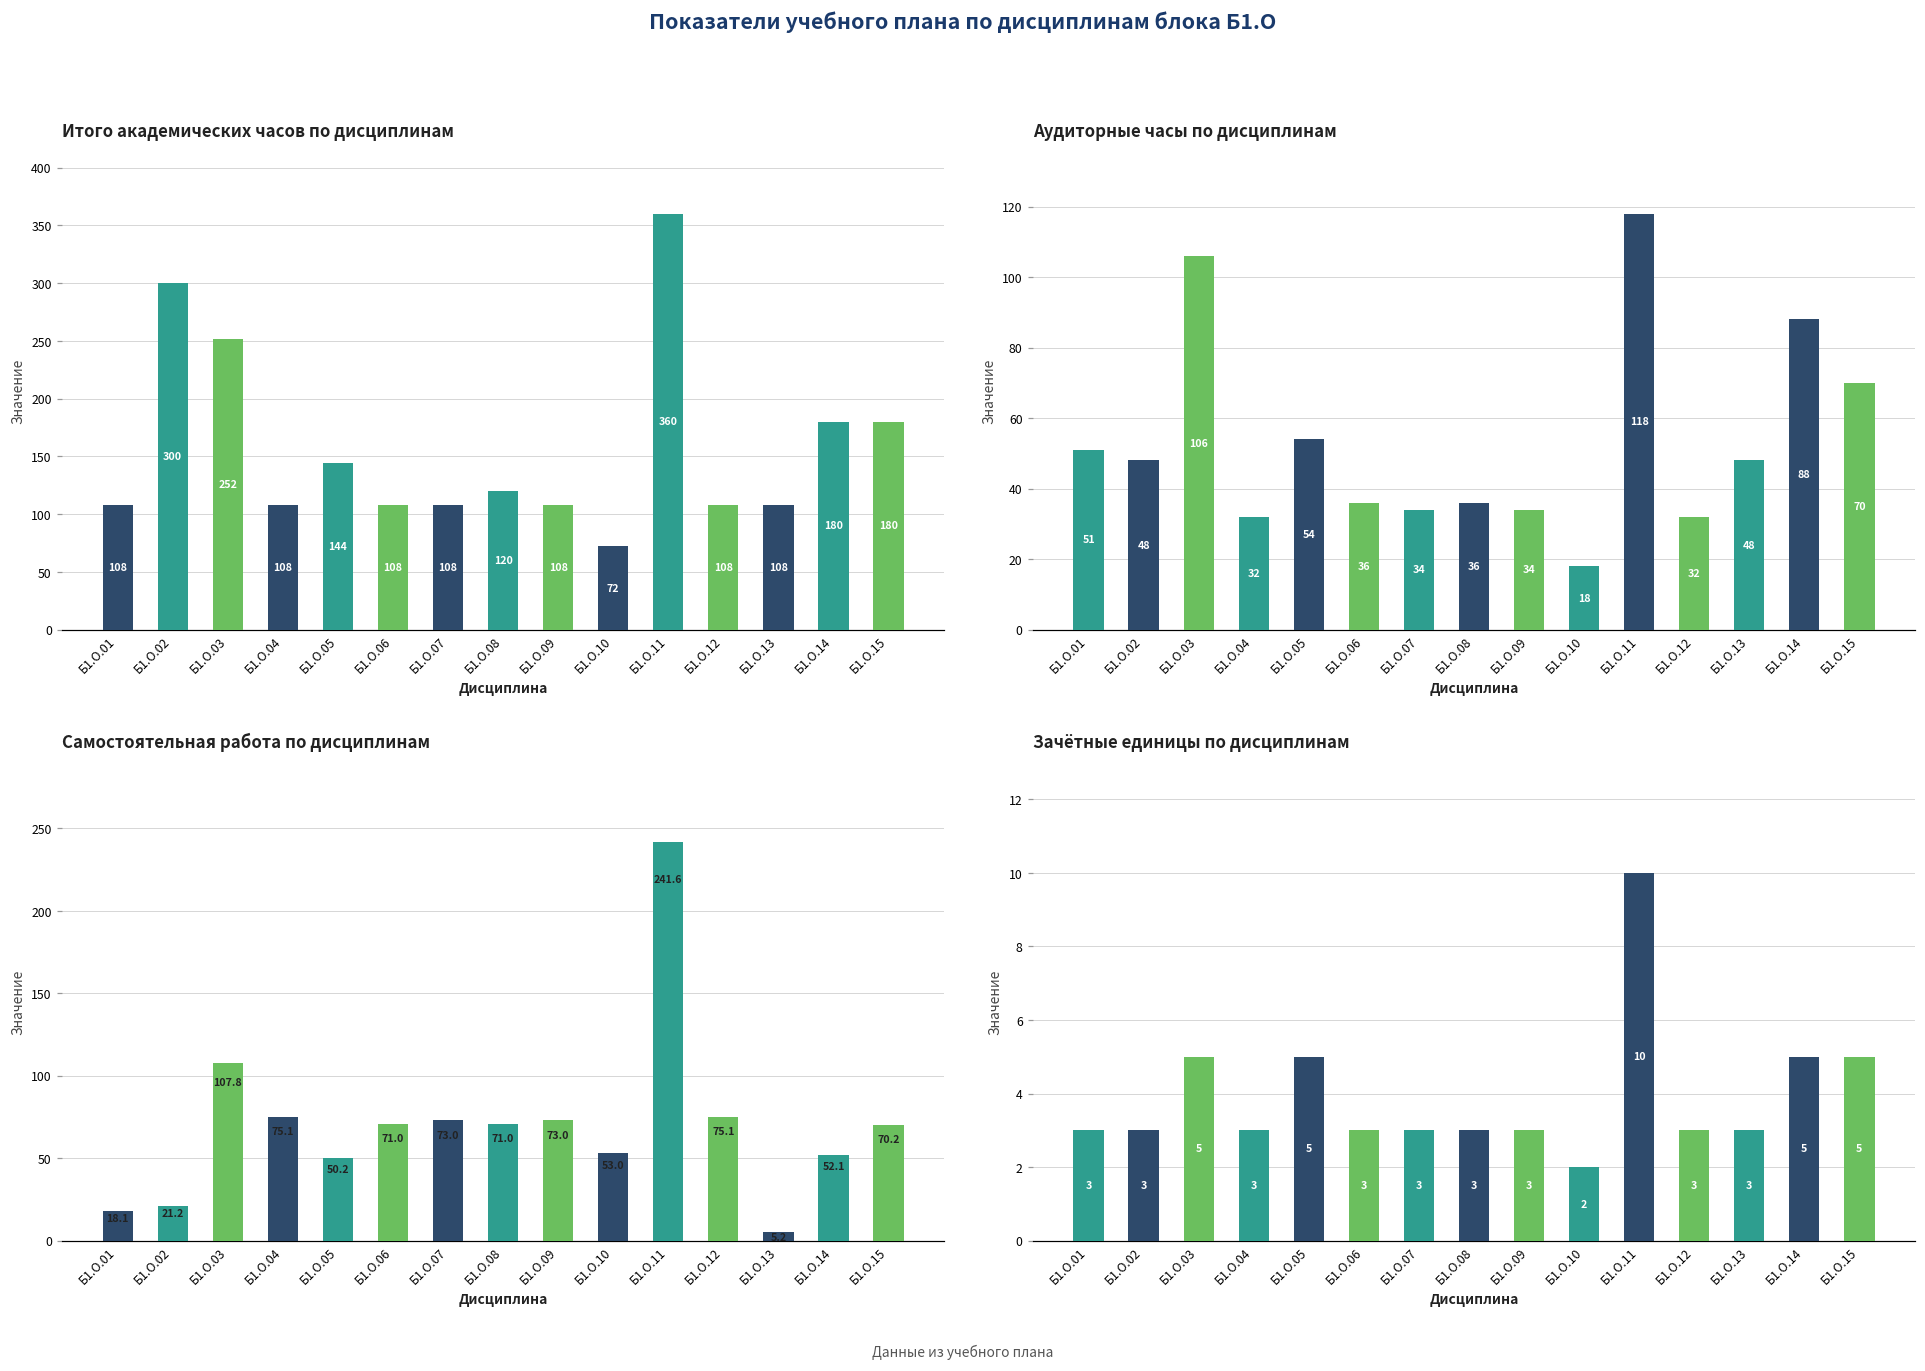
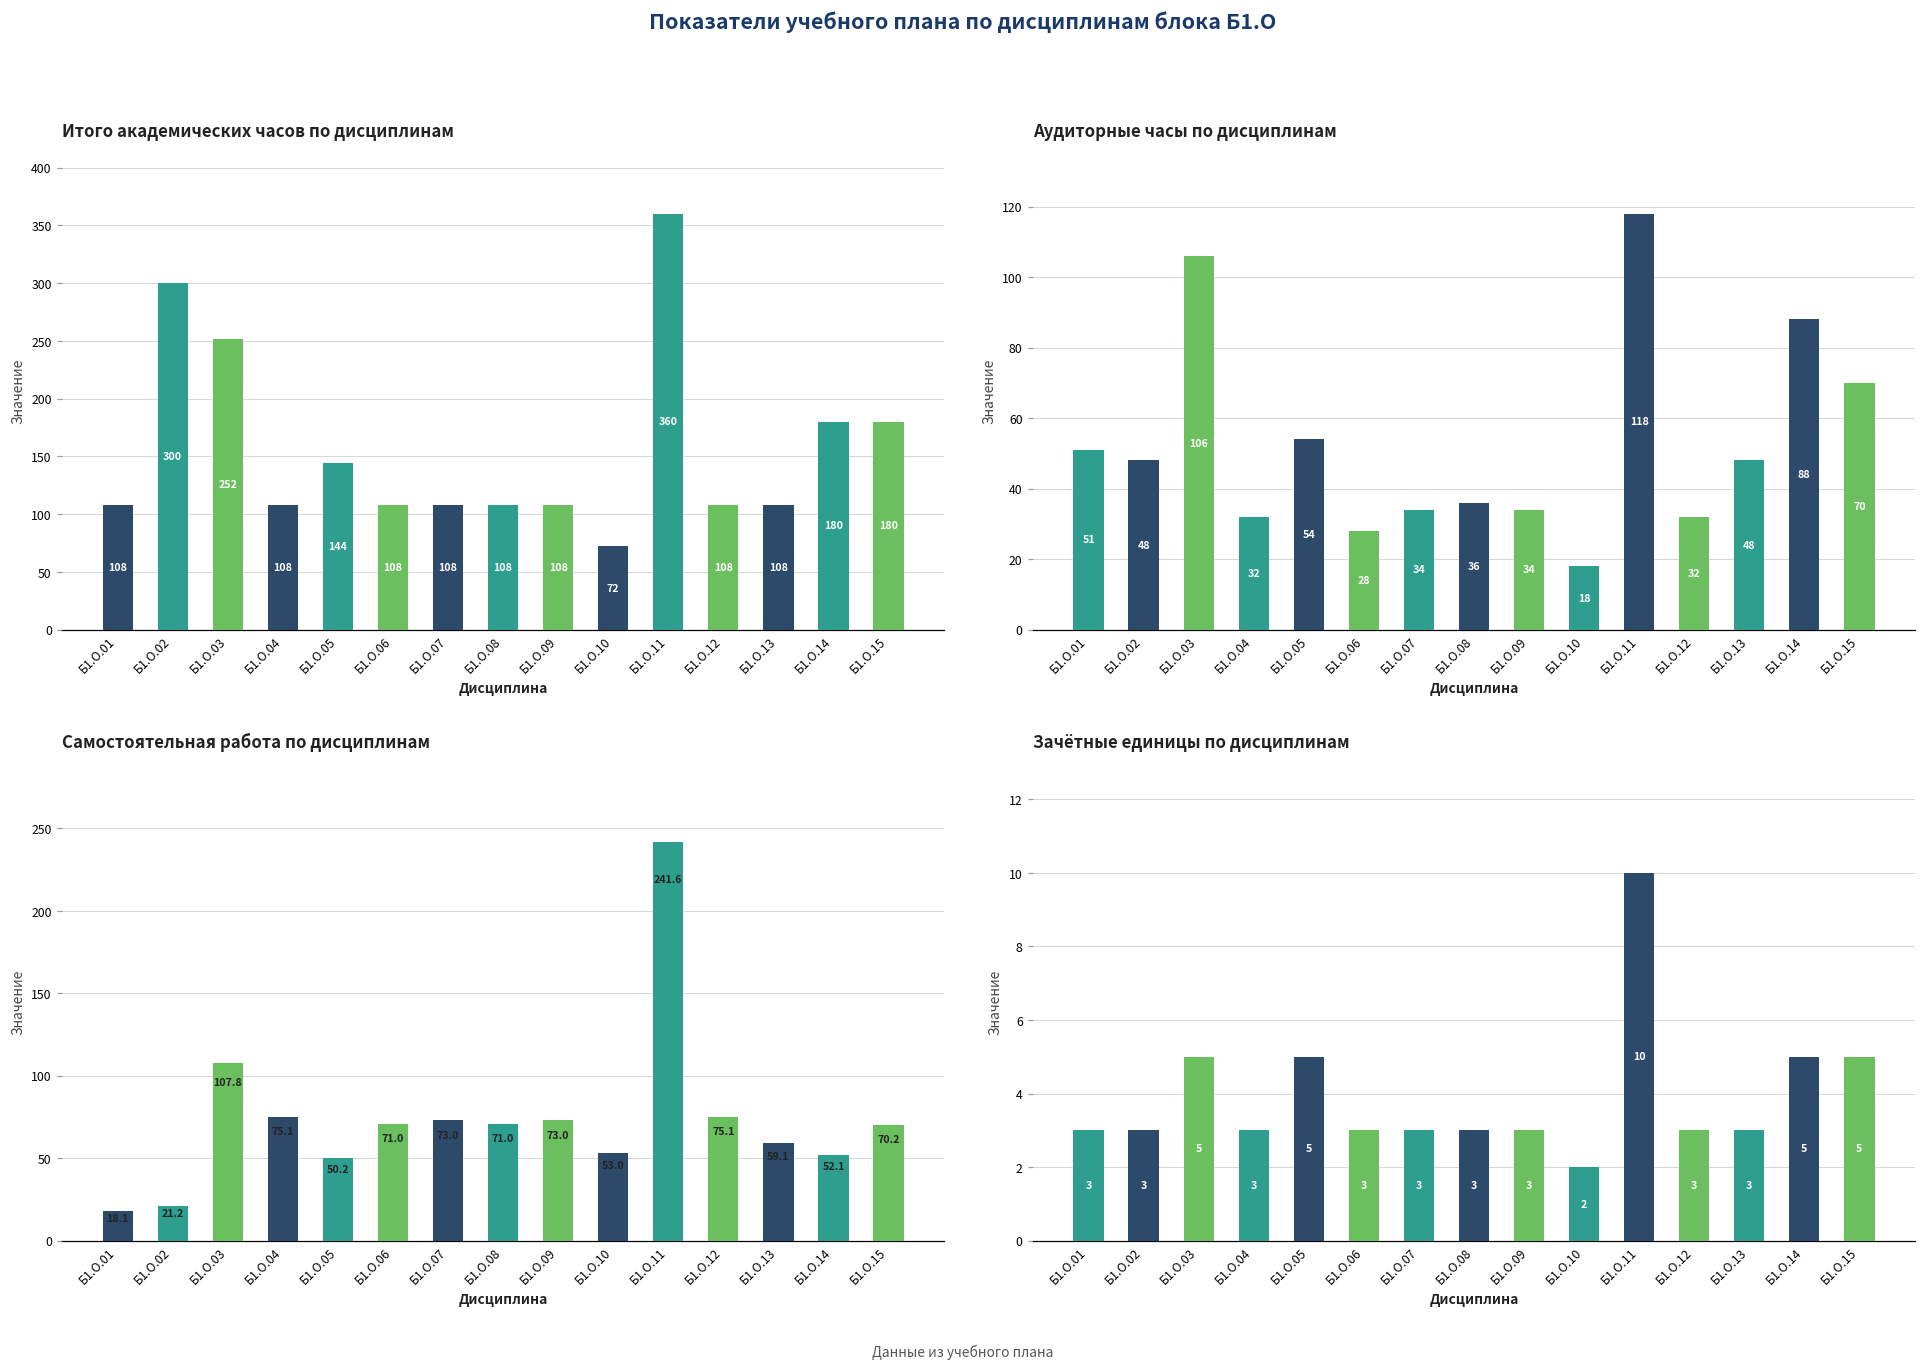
  {
    "Итого академических часов по дисциплинам": {
      "Б1.О.01": 108,
      "Б1.О.02": 300,
      "Б1.О.03": 252,
      "Б1.О.04": 108,
      "Б1.О.05": 144,
      "Б1.О.06": 108,
      "Б1.О.07": 108,
-     "Б1.О.08": 120,
+     "Б1.О.08": 108,
      "Б1.О.09": 108,
      "Б1.О.10": 72,
      "Б1.О.11": 360,
      "Б1.О.12": 108,
      "Б1.О.13": 108,
      "Б1.О.14": 180,
      "Б1.О.15": 180
    },
    "Аудиторные часы по дисциплинам": {
      "Б1.О.01": 51,
      "Б1.О.02": 48,
      "Б1.О.03": 106,
      "Б1.О.04": 32,
      "Б1.О.05": 54,
-     "Б1.О.06": 36,
+     "Б1.О.06": 28,
      "Б1.О.07": 34,
      "Б1.О.08": 36,
      "Б1.О.09": 34,
      "Б1.О.10": 18,
      "Б1.О.11": 118,
      "Б1.О.12": 32,
      "Б1.О.13": 48,
      "Б1.О.14": 88,
      "Б1.О.15": 70
    },
    "Самостоятельная работа по дисциплинам": {
      "Б1.О.01": 18.1,
      "Б1.О.02": 21.2,
      "Б1.О.03": 107.8,
      "Б1.О.04": 75.1,
      "Б1.О.05": 50.2,
      "Б1.О.06": 71.0,
      "Б1.О.07": 73.0,
      "Б1.О.08": 71.0,
      "Б1.О.09": 73.0,
      "Б1.О.10": 53.0,
      "Б1.О.11": 241.6,
      "Б1.О.12": 75.1,
-     "Б1.О.13": 5.2,
+     "Б1.О.13": 59.1,
      "Б1.О.14": 52.1,
      "Б1.О.15": 70.2
    },
    "Зачётные единицы по дисциплинам": {
      "Б1.О.01": 3,
      "Б1.О.02": 3,
      "Б1.О.03": 5,
      "Б1.О.04": 3,
      "Б1.О.05": 5,
      "Б1.О.06": 3,
      "Б1.О.07": 3,
      "Б1.О.08": 3,
      "Б1.О.09": 3,
      "Б1.О.10": 2,
      "Б1.О.11": 10,
      "Б1.О.12": 3,
      "Б1.О.13": 3,
      "Б1.О.14": 5,
      "Б1.О.15": 5
    }
  }
